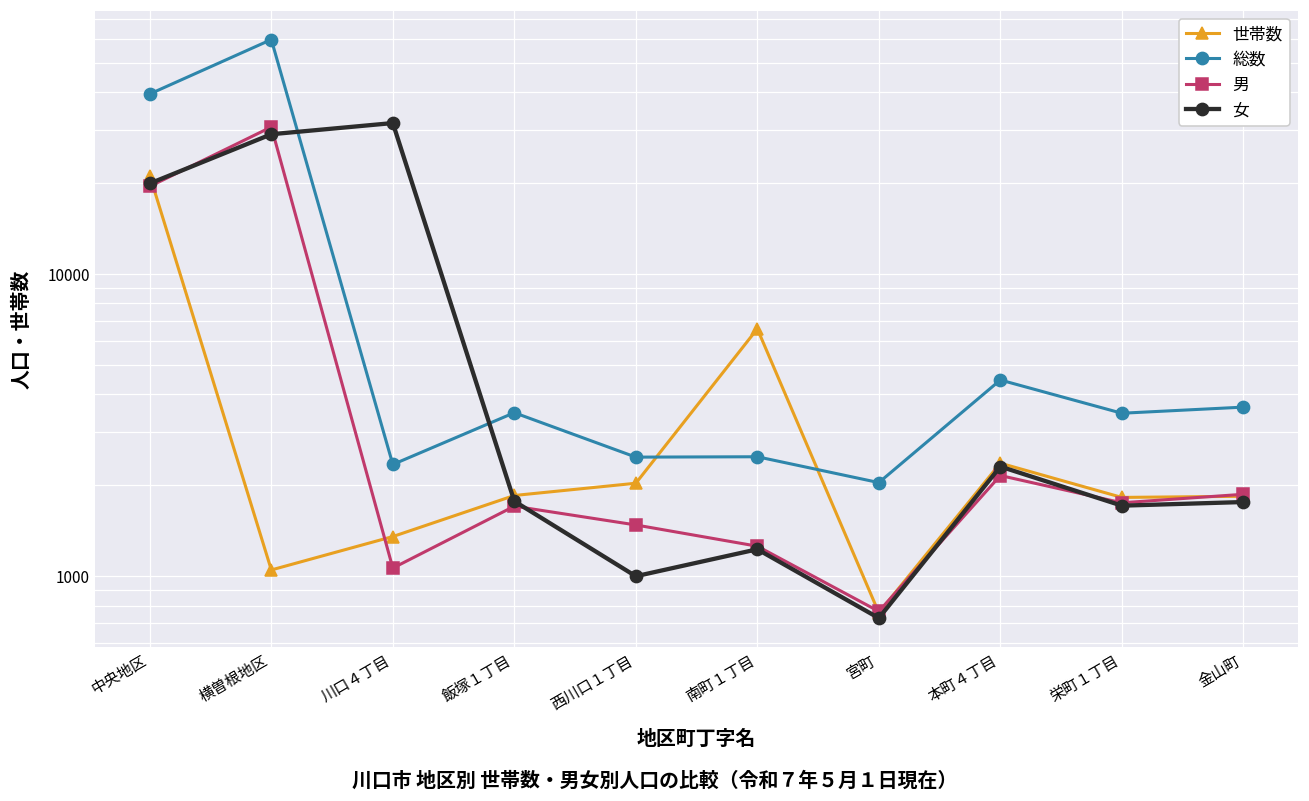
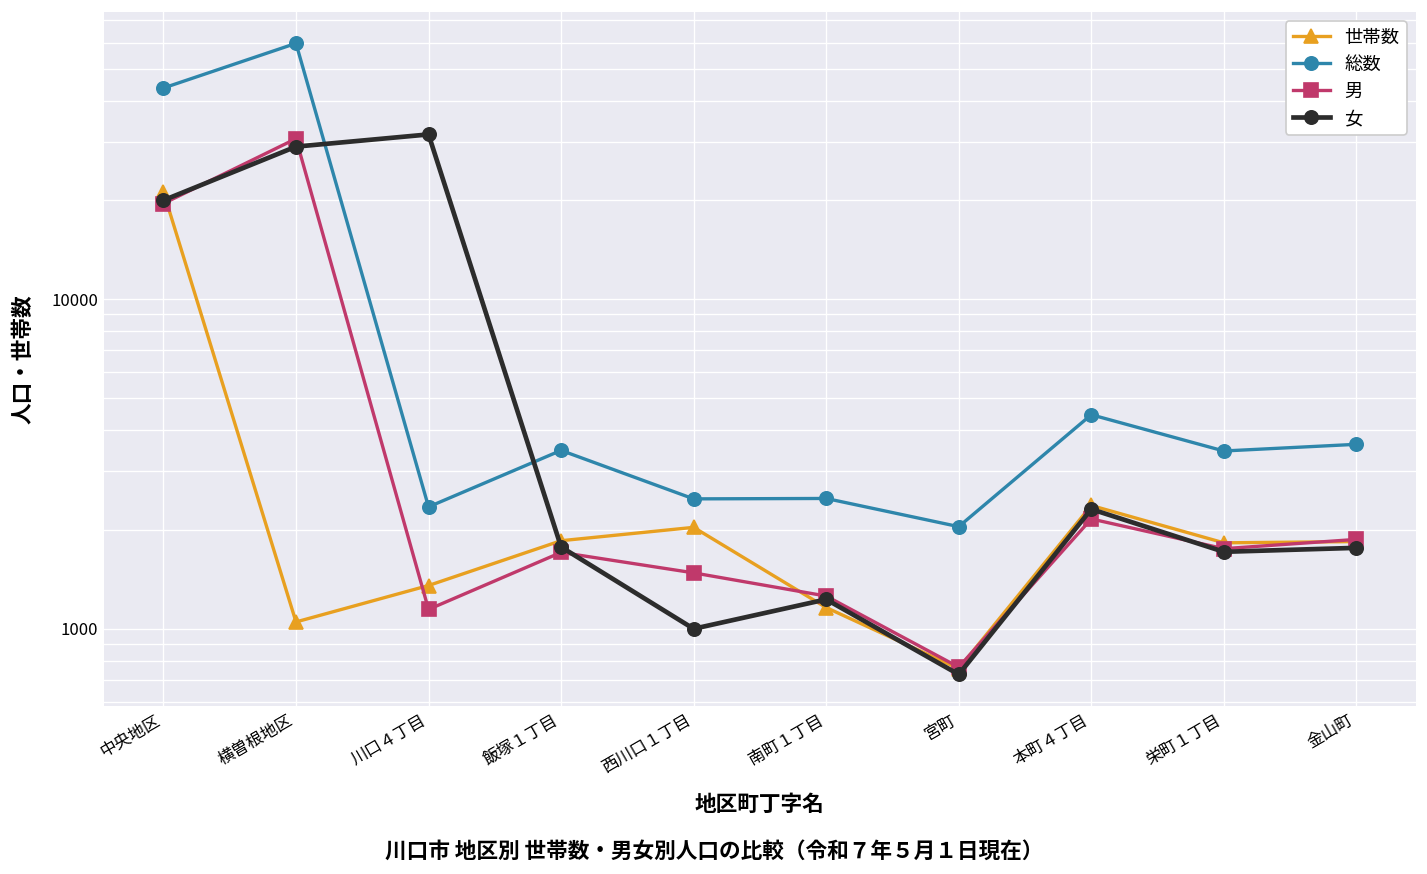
  {
    "世帯数": {
      "中央地区": 21000,
      "横曽根地区": 1050,
      "川口４丁目": 1400,
      "飯塚１丁目": 1900,
      "西川口１丁目": 2000,
-     "南町１丁目": 6600,
+     "南町１丁目": 1160,
      "本町４丁目": 2400,
      "栄町１丁目": 1800
    },
    "総数": {
-     "中央地区": 39000,
+     "中央地区": 44000,
      "横曽根地区": 60000,
      "川口４丁目": 2300,
      "飯塚１丁目": 3500,
      "西川口１丁目": 2500,
      "南町１丁目": 2500,
      "宮町": 2000,
      "本町４丁目": 4500,
      "栄町１丁目": 3500,
      "金山町": 3600
    },
    "男": {
      "中央地区": 19000,
      "横曽根地区": 31000,
-     "川口４丁目": 1060,
+     "川口４丁目": 1150,
      "飯塚１丁目": 1700,
      "西川口１丁目": 1500,
      "南町１丁目": 1300,
      "本町４丁目": 2200,
      "栄町１丁目": 1800
    },
    "女": {
      "中央地区": 20000,
      "横曽根地区": 29000,
      "川口４丁目": 32000,
      "飯塚１丁目": 1800,
      "西川口１丁目": 1000,
      "南町１丁目": 1200,
      "宮町": 730,
      "本町４丁目": 2300,
      "栄町１丁目": 1700,
      "金山町": 1800
    }
  }
